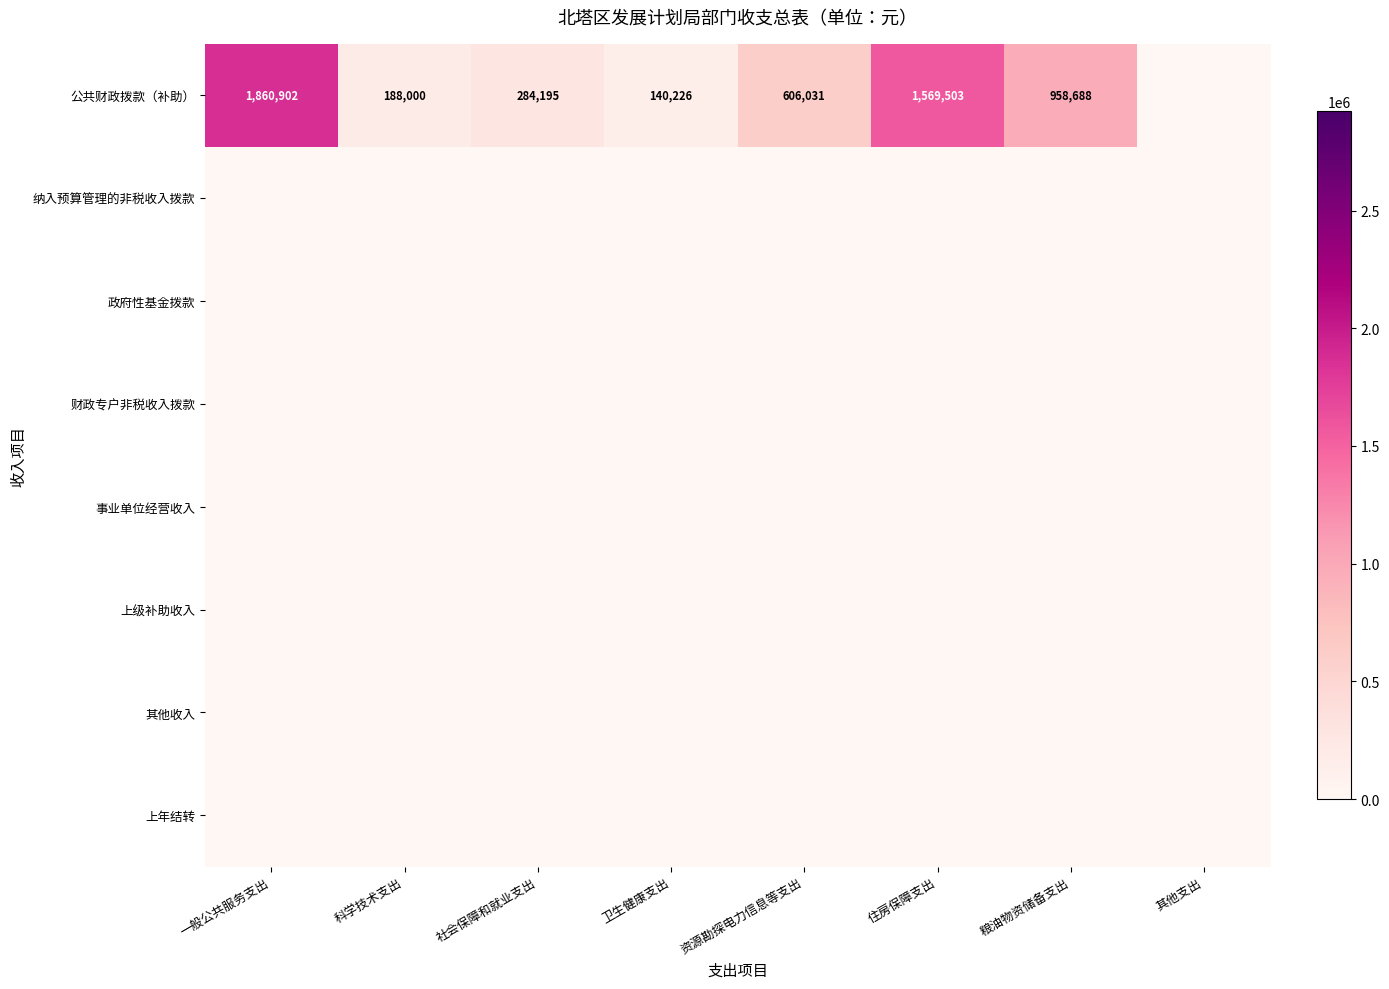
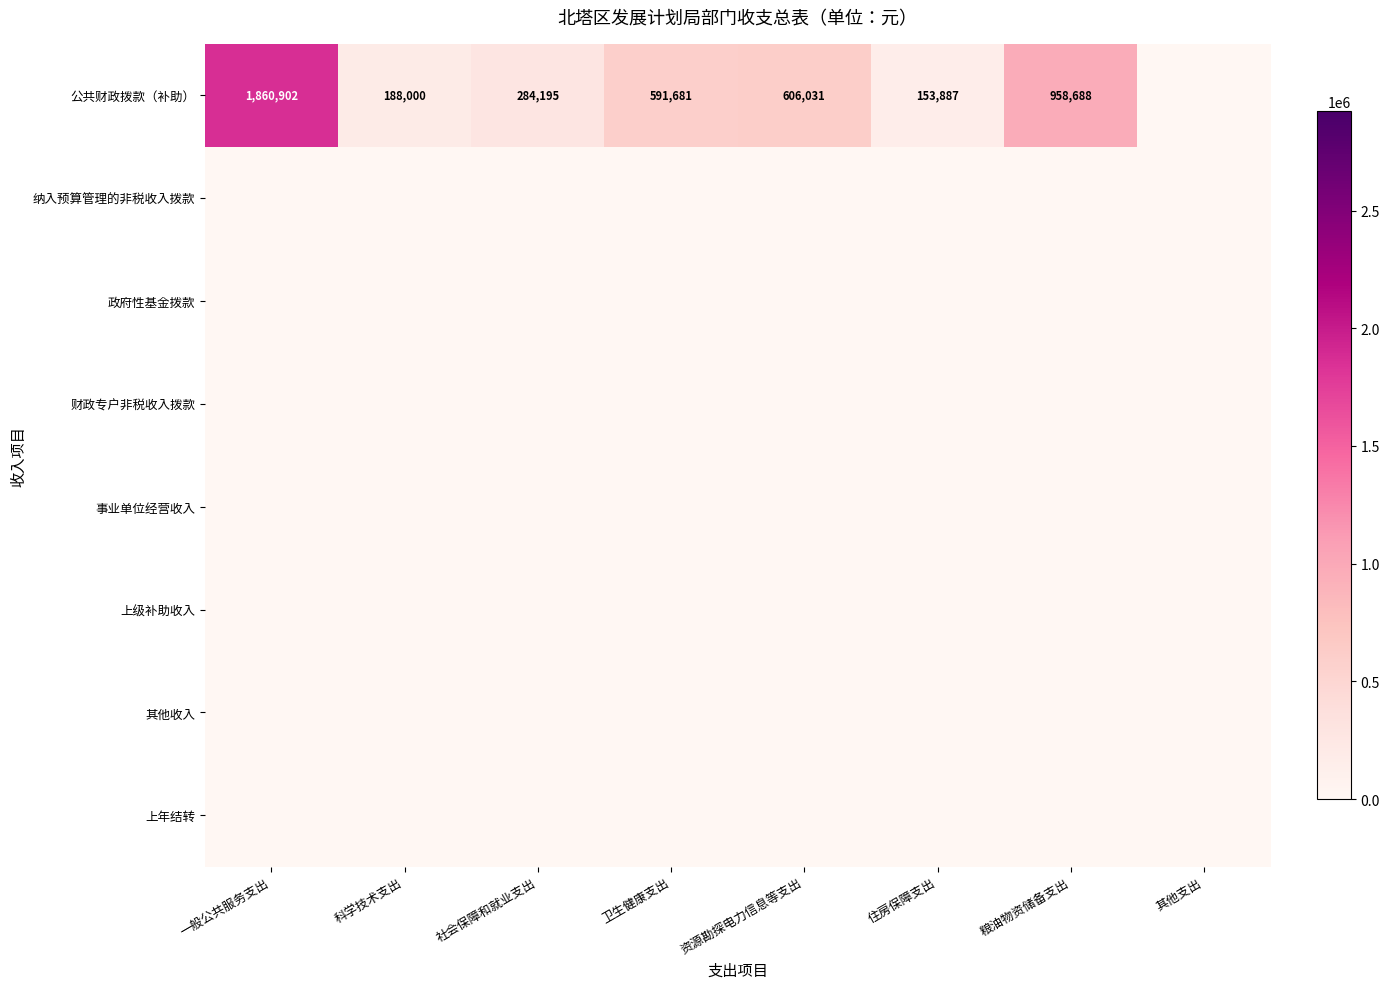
  {
    "公共财政拨款（补助）": {
      "一般公共服务支出": "1,860,902",
      "科学技术支出": "188,000",
      "社会保障和就业支出": "284,195",
-     "卫生健康支出": "140,226",
+     "卫生健康支出": "591,681",
      "资源勘探电力信息等支出": "606,031",
-     "住房保障支出": "1,569,503",
+     "住房保障支出": "153,887",
      "粮油物资储备支出": "958,688"
    }
  }
